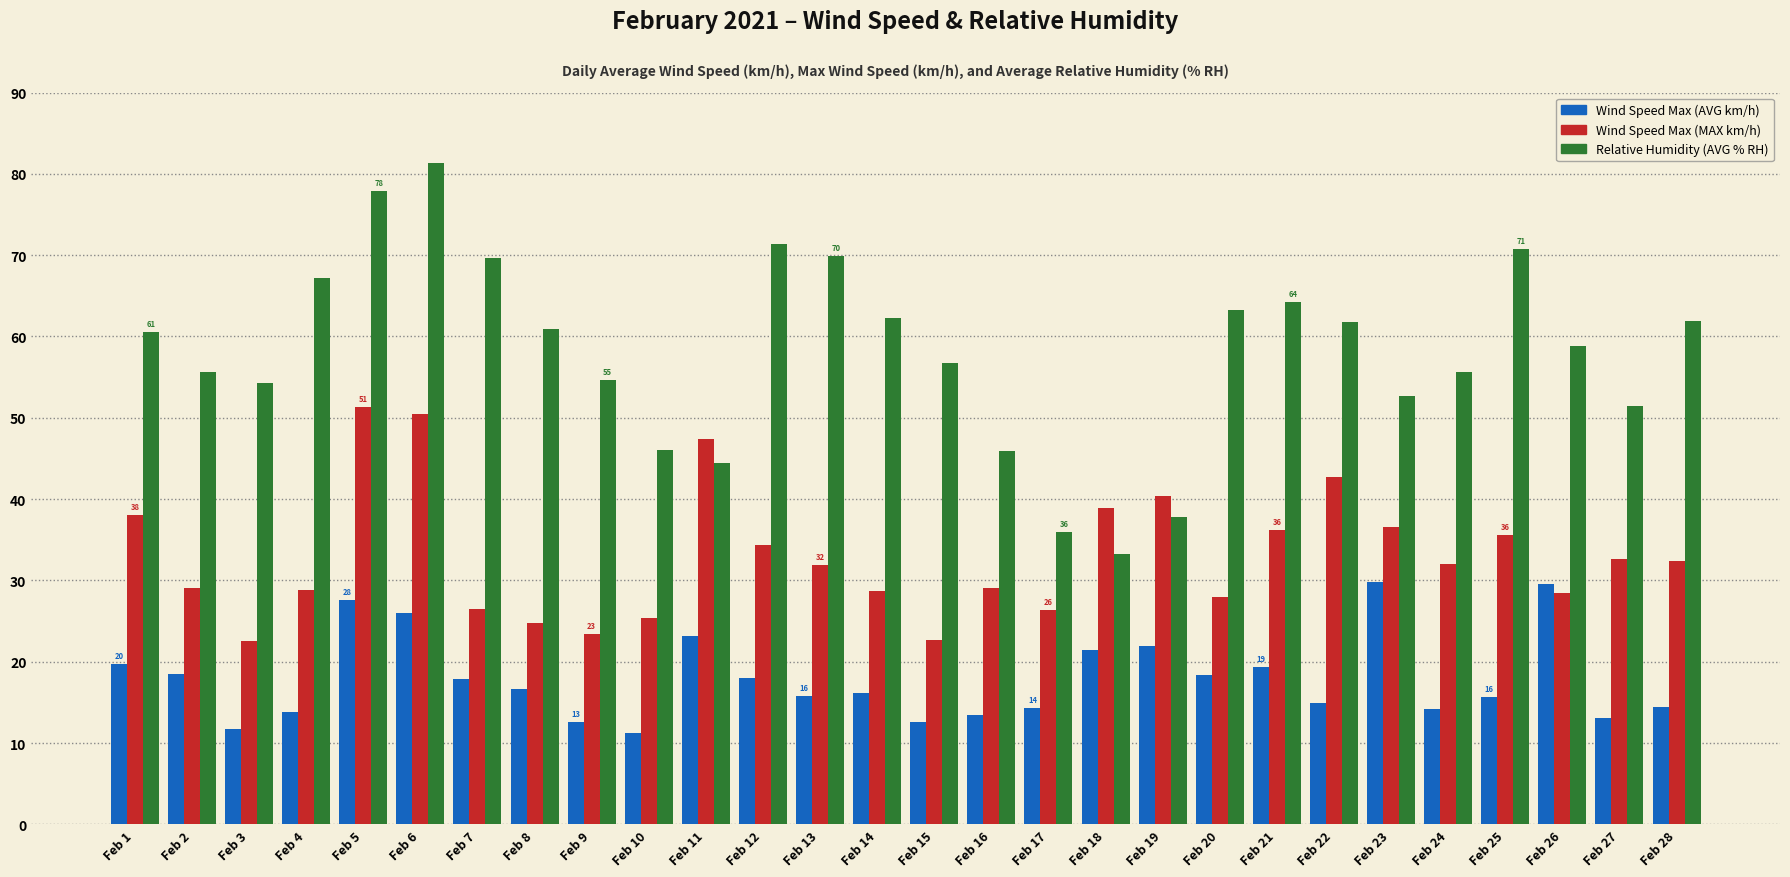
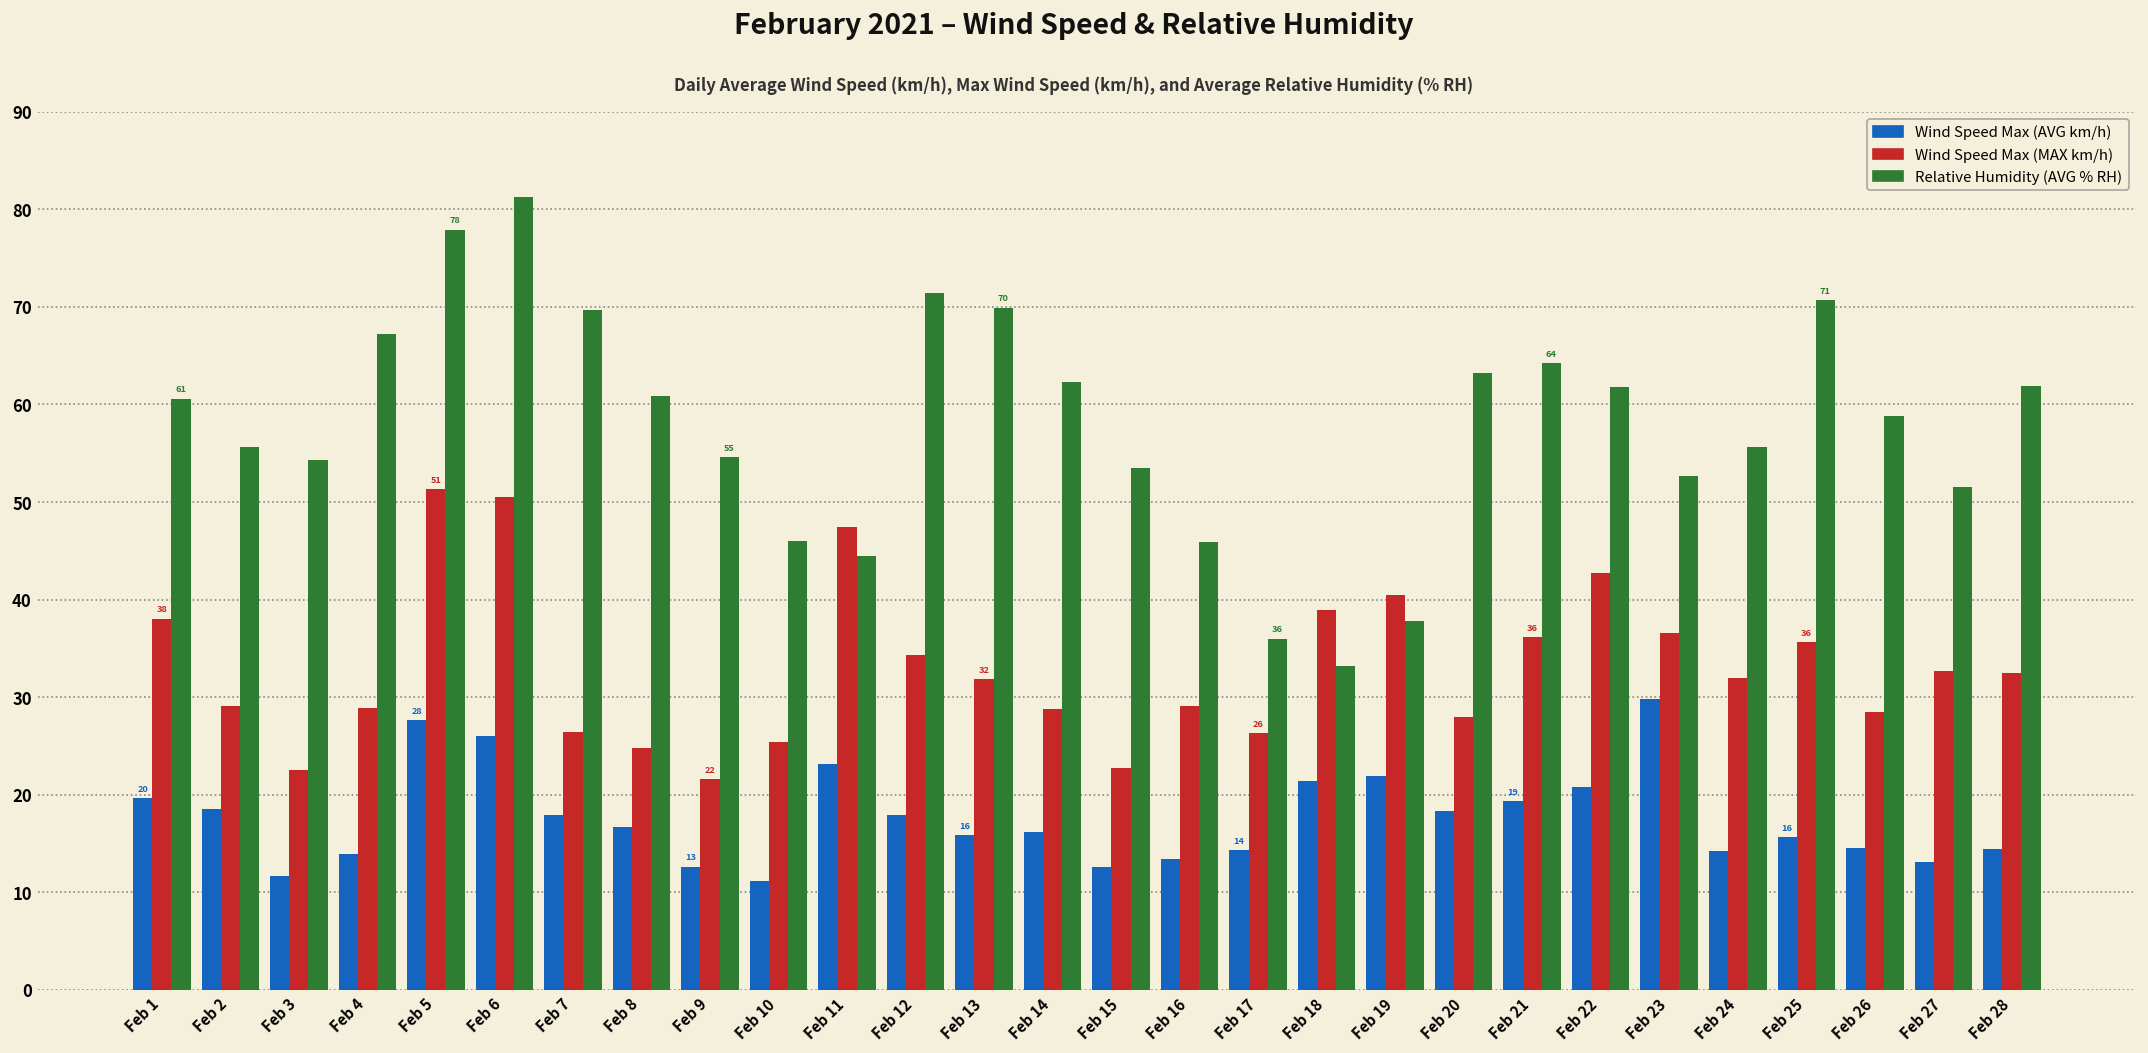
  {
    "Wind Speed Max (AVG km/h)": {
      "Feb 2": 19,
      "Feb 3": 12,
      "Feb 4": 14,
      "Feb 6": 26,
      "Feb 7": 18,
      "Feb 8": 17,
      "Feb 10": 11,
      "Feb 11": 23,
      "Feb 12": 18,
      "Feb 14": 16,
      "Feb 15": 13,
      "Feb 16": 13,
      "Feb 18": 21,
      "Feb 19": 22,
      "Feb 20": 18,
-     "Feb 22": 15,
+     "Feb 22": 21,
      "Feb 23": 30,
      "Feb 24": 14,
-     "Feb 26": 30,
+     "Feb 26": 15,
      "Feb 27": 13,
      "Feb 28": 14
    },
    "Wind Speed Max (MAX km/h)": {
      "Feb 1": 38,
      "Feb 5": 51,
-     "Feb 9": 23,
+     "Feb 9": 22,
      "Feb 13": 32,
      "Feb 17": 26,
      "Feb 21": 36,
      "Feb 25": 36
    },
    "Relative Humidity (AVG % RH)": {
      "Feb 2": 56,
      "Feb 3": 54,
      "Feb 4": 67,
      "Feb 6": 81,
      "Feb 7": 70,
      "Feb 8": 61,
      "Feb 10": 46,
      "Feb 11": 45,
      "Feb 12": 71,
      "Feb 14": 62,
-     "Feb 15": 57,
+     "Feb 15": 54,
      "Feb 16": 46,
      "Feb 18": 33,
      "Feb 19": 38,
      "Feb 20": 63,
      "Feb 22": 62,
      "Feb 23": 53,
      "Feb 24": 56,
      "Feb 26": 59,
      "Feb 27": 52,
      "Feb 28": 62
    }
  }
